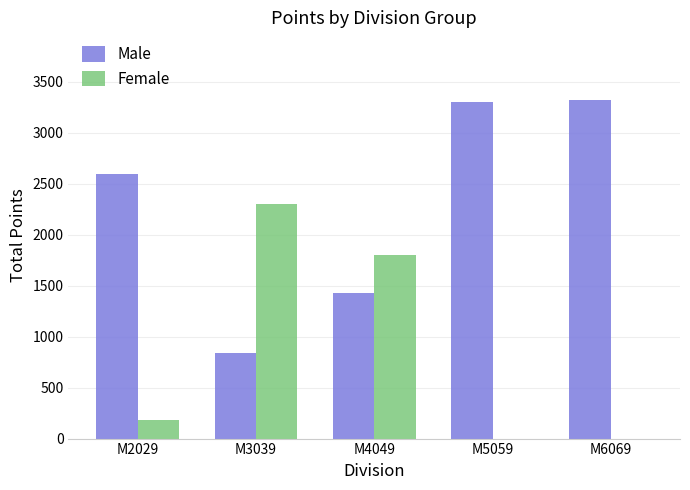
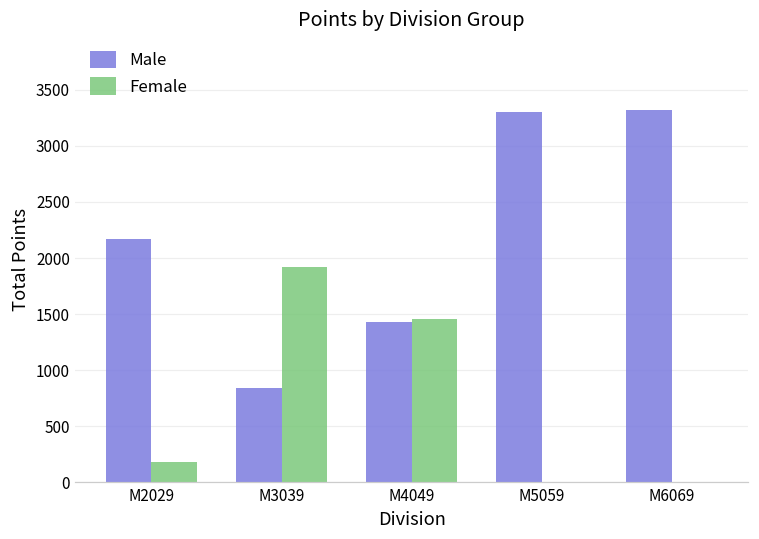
  {
    "Male": {
-     "M2029": 2590,
+     "M2029": 2170,
      "M3039": 840,
      "M4049": 1430,
      "M5059": 3300,
      "M6069": 3320
    },
    "Female": {
      "M2029": 190,
-     "M3039": 2300,
-     "M4049": 1800,
+     "M3039": 1920,
+     "M4049": 1450,
      "M5059": 0,
      "M6069": 0
    }
  }
